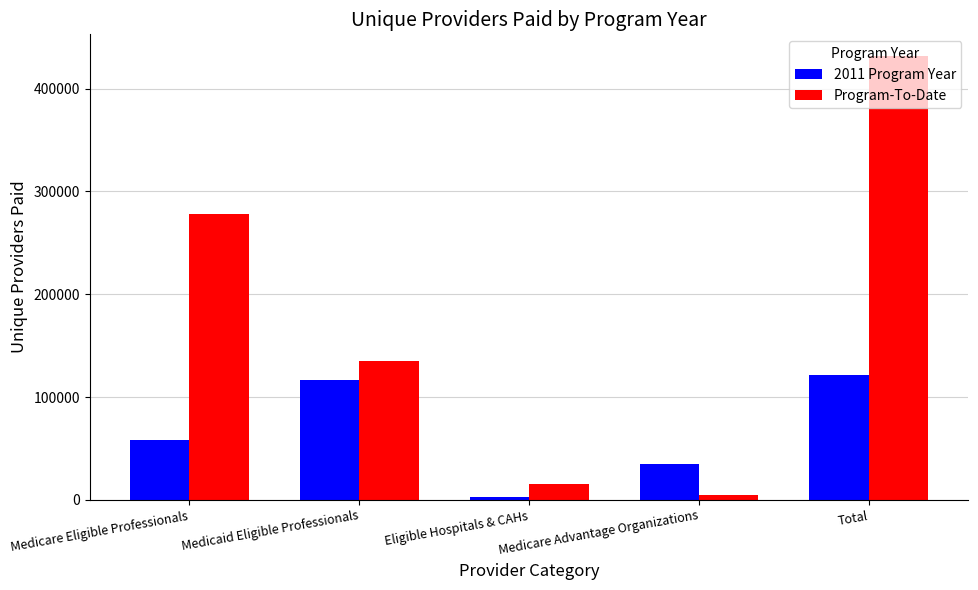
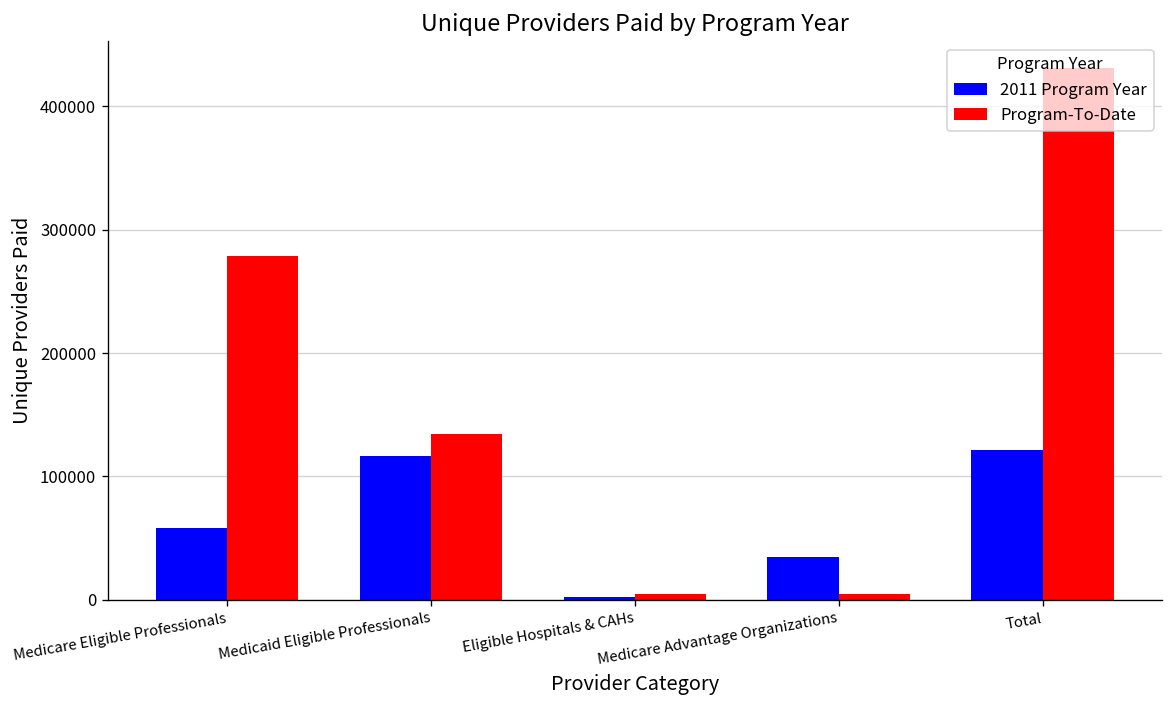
  {
    "2011 Program Year": {
      "Medicare Eligible Professionals": 58000,
      "Medicaid Eligible Professionals": 117000,
      "Medicare Advantage Organizations": 35000,
      "Total": 121000
    },
    "Program-To-Date": {
      "Medicare Eligible Professionals": 278000,
      "Medicaid Eligible Professionals": 135000,
-     "Eligible Hospitals & CAHs": 15000,
+     "Eligible Hospitals & CAHs": 5000,
      "Medicare Advantage Organizations": 5000
    }
  }
